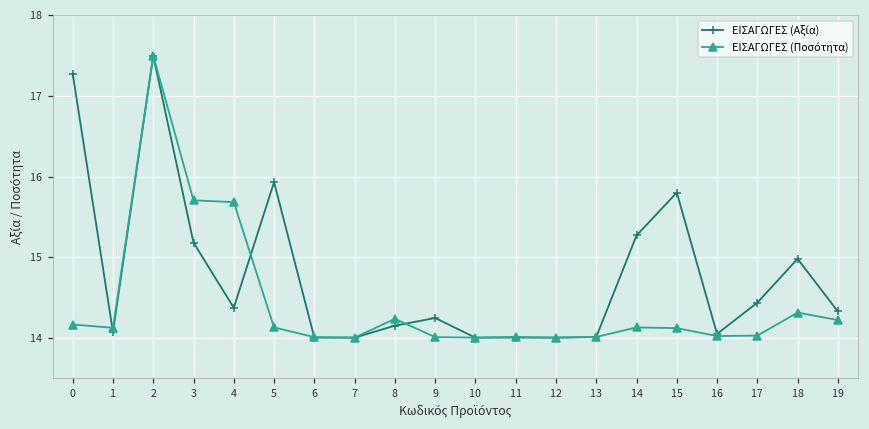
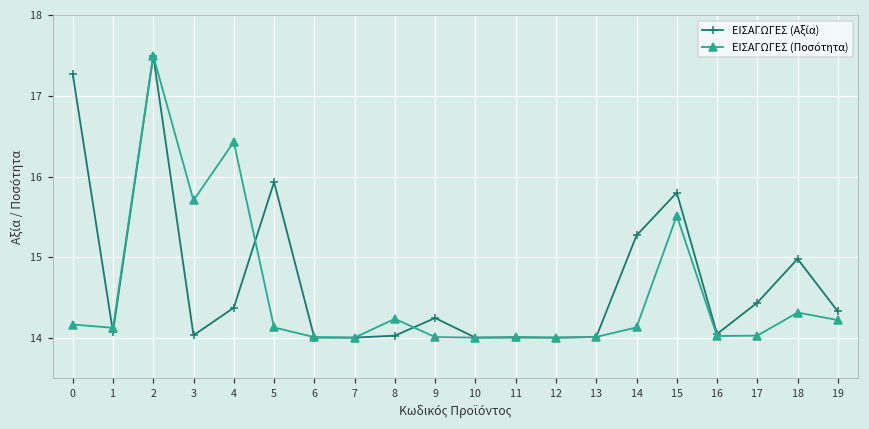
  {
    "ΕΙΣΑΓΩΓΕΣ (Αξία)": {
      "0": 17.3,
      "1": 14.1,
-     "3": 15.2,
+     "3": 14.0,
      "4": 14.4,
      "5": 15.9,
-     "8": 14.1,
+     "8": 14.0,
      "9": 14.2,
      "14": 15.3,
      "15": 15.8,
      "17": 14.4,
      "18": 15.0,
      "19": 14.3
    },
    "ΕΙΣΑΓΩΓΕΣ (Ποσότητα)": {
      "0": 14.2,
      "1": 14.1,
      "3": 15.7,
-     "4": 15.7,
+     "4": 16.4,
      "5": 14.1,
      "8": 14.2,
      "9": 14.0,
      "14": 14.1,
-     "15": 14.1,
+     "15": 15.5,
      "17": 14.0,
      "18": 14.3,
      "19": 14.2
    }
  }
